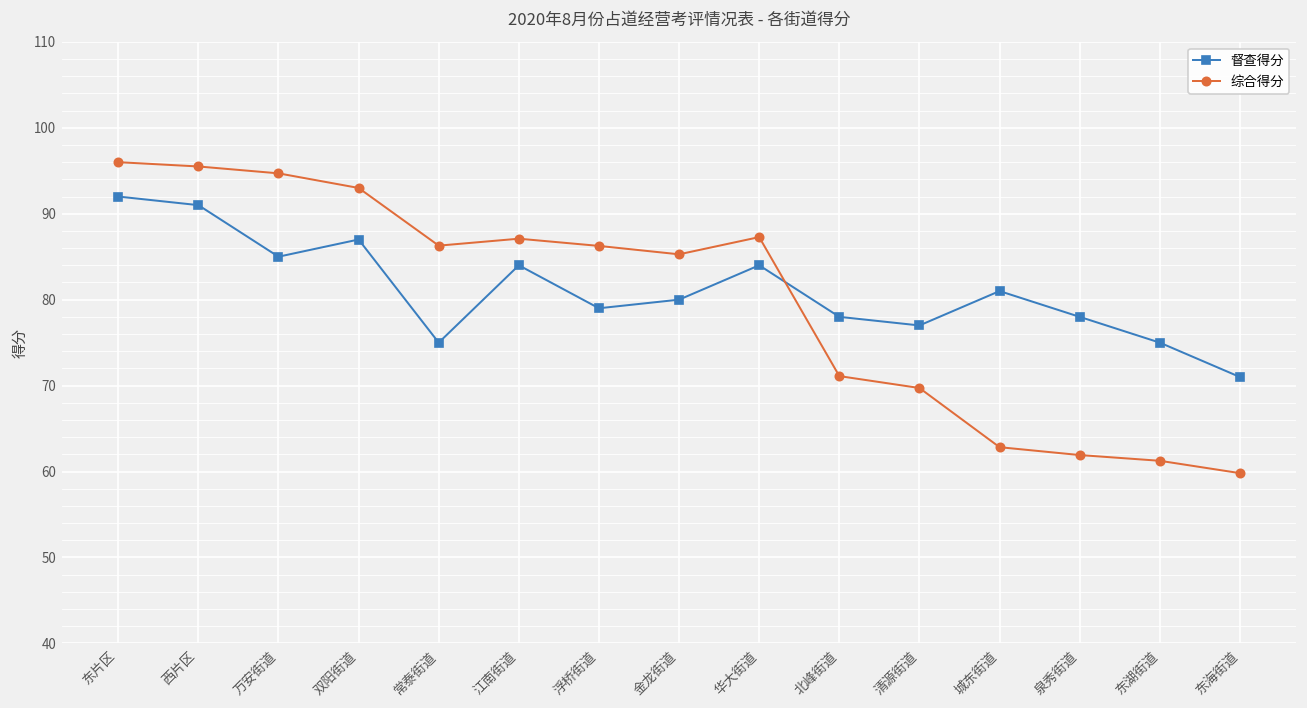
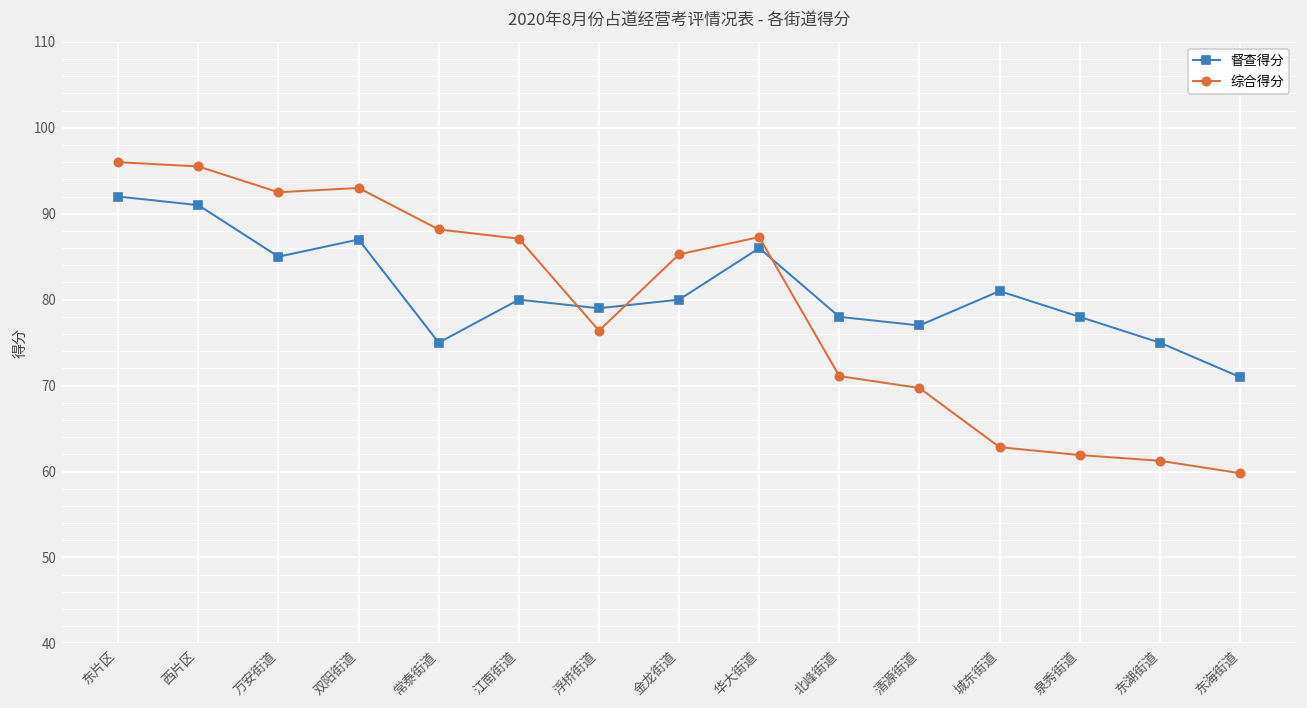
  {
    "督查得分": {
      "东片区": 92,
      "西片区": 91,
      "万安街道": 85,
      "双阳街道": 87,
      "常泰街道": 75,
-     "江南街道": 84,
+     "江南街道": 80,
      "浮桥街道": 79,
      "金龙街道": 80,
-     "华大街道": 84,
+     "华大街道": 86,
      "北峰街道": 78,
      "清源街道": 77,
      "城东街道": 81,
      "泉秀街道": 78,
      "东湖街道": 75,
      "东海街道": 71
    },
    "综合得分": {
      "东片区": 96,
      "西片区": 96,
-     "万安街道": 95,
+     "万安街道": 93,
      "双阳街道": 93,
-     "常泰街道": 86,
+     "常泰街道": 88,
      "江南街道": 87,
-     "浮桥街道": 86,
+     "浮桥街道": 76,
      "金龙街道": 85,
      "华大街道": 87,
      "北峰街道": 71,
      "清源街道": 70,
      "城东街道": 63,
      "泉秀街道": 62,
      "东湖街道": 61,
      "东海街道": 60
    }
  }
